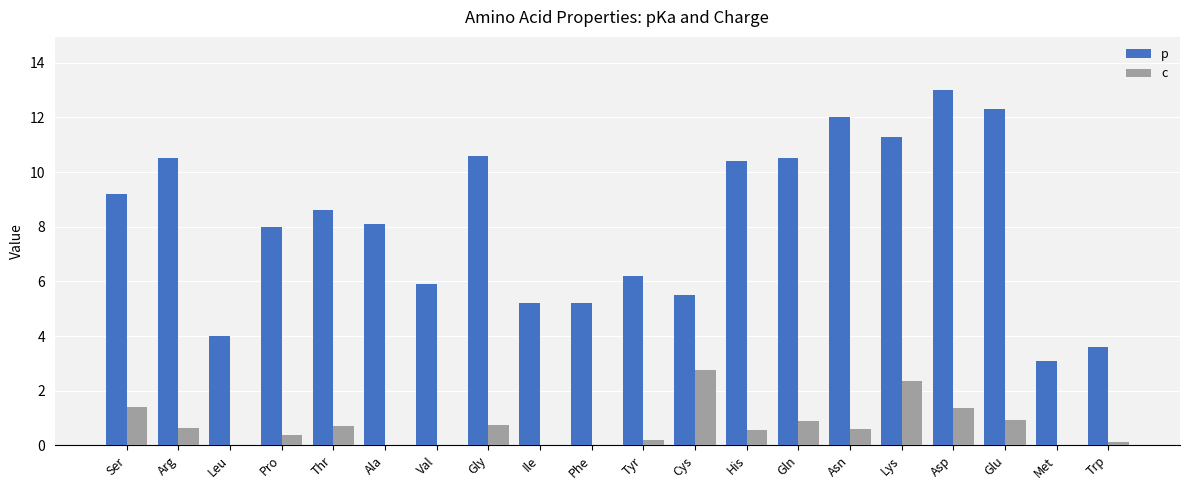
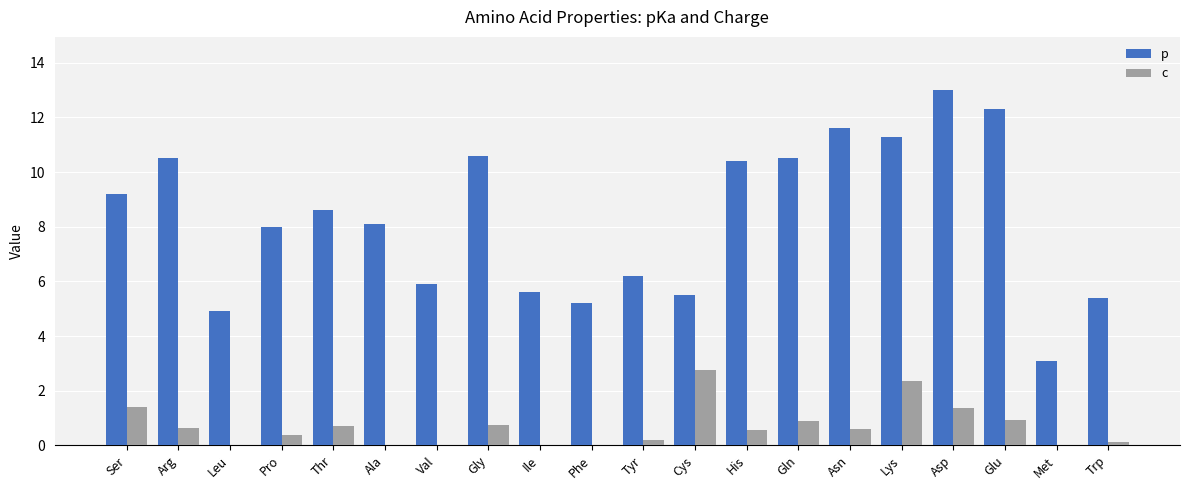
  {
    "p": {
      "Ser": 9.2,
      "Arg": 10.5,
-     "Leu": 4.0,
+     "Leu": 4.9,
      "Pro": 8.0,
      "Thr": 8.6,
      "Ala": 8.1,
      "Val": 5.9,
      "Gly": 10.6,
-     "Ile": 5.2,
+     "Ile": 5.6,
      "Phe": 5.2,
      "Tyr": 6.2,
      "Cys": 5.5,
      "His": 10.4,
      "Gln": 10.5,
-     "Asn": 12.0,
+     "Asn": 11.6,
      "Lys": 11.3,
      "Asp": 13.0,
      "Glu": 12.3,
      "Met": 3.1,
-     "Trp": 3.6
+     "Trp": 5.4
    },
    "c": {
      "Ser": 1.4,
      "Arg": 0.7,
      "Leu": 0.0,
      "Pro": 0.4,
      "Thr": 0.7,
      "Ala": 0.0,
      "Val": 0.0,
      "Gly": 0.7,
      "Ile": 0.0,
      "Phe": 0.0,
      "Tyr": 0.2,
      "Cys": 2.8,
      "His": 0.6,
      "Gln": 0.9,
      "Asn": 0.6,
      "Lys": 2.4,
      "Asp": 1.4,
      "Glu": 0.9,
      "Met": 0.0,
      "Trp": 0.1
    }
  }
